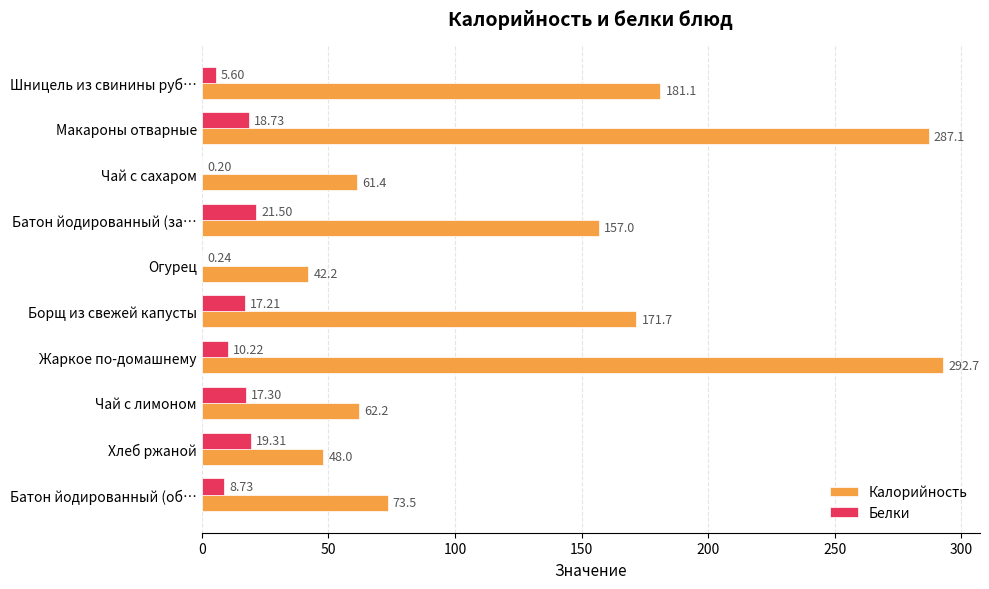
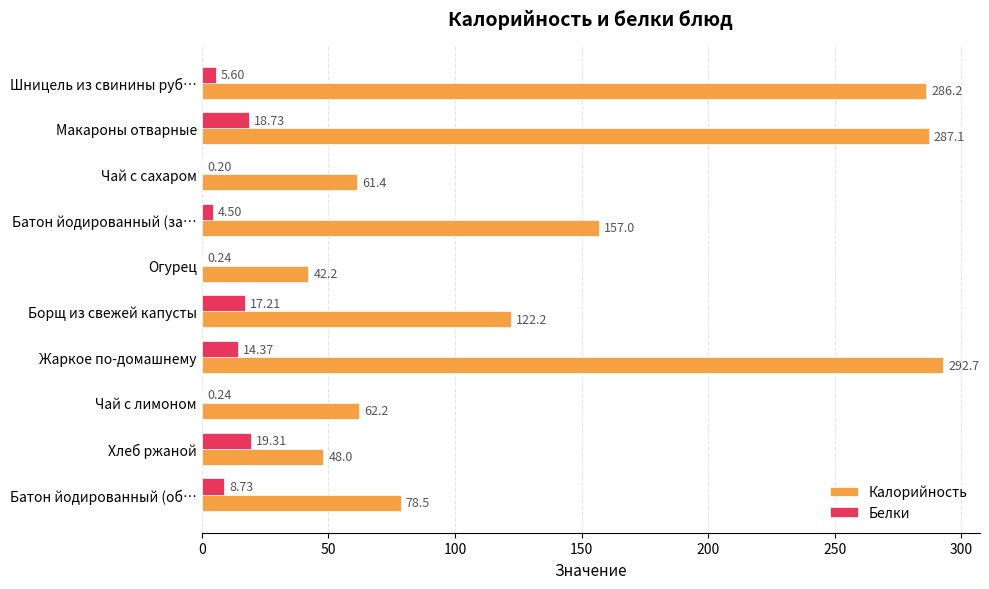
  {
    "Калорийность": {
-     "Шницель из свинины руб…": 181.1,
+     "Шницель из свинины руб…": 286.2,
      "Макароны отварные": 287.1,
      "Чай с сахаром": 61.4,
      "Батон йодированный (за…": 157.0,
      "Огурец": 42.2,
-     "Борщ из свежей капусты": 171.7,
+     "Борщ из свежей капусты": 122.2,
      "Жаркое по-домашнему": 292.7,
      "Чай с лимоном": 62.2,
      "Хлеб ржаной": 48.0,
-     "Батон йодированный (об…": 73.5
+     "Батон йодированный (об…": 78.5
    },
    "Белки": {
      "Шницель из свинины руб…": 5.60,
      "Макароны отварные": 18.73,
      "Чай с сахаром": 0.20,
-     "Батон йодированный (за…": 21.50,
+     "Батон йодированный (за…": 4.50,
      "Огурец": 0.24,
      "Борщ из свежей капусты": 17.21,
-     "Жаркое по-домашнему": 10.22,
-     "Чай с лимоном": 17.30,
+     "Жаркое по-домашнему": 14.37,
+     "Чай с лимоном": 0.24,
      "Хлеб ржаной": 19.31,
      "Батон йодированный (об…": 8.73
    }
  }
